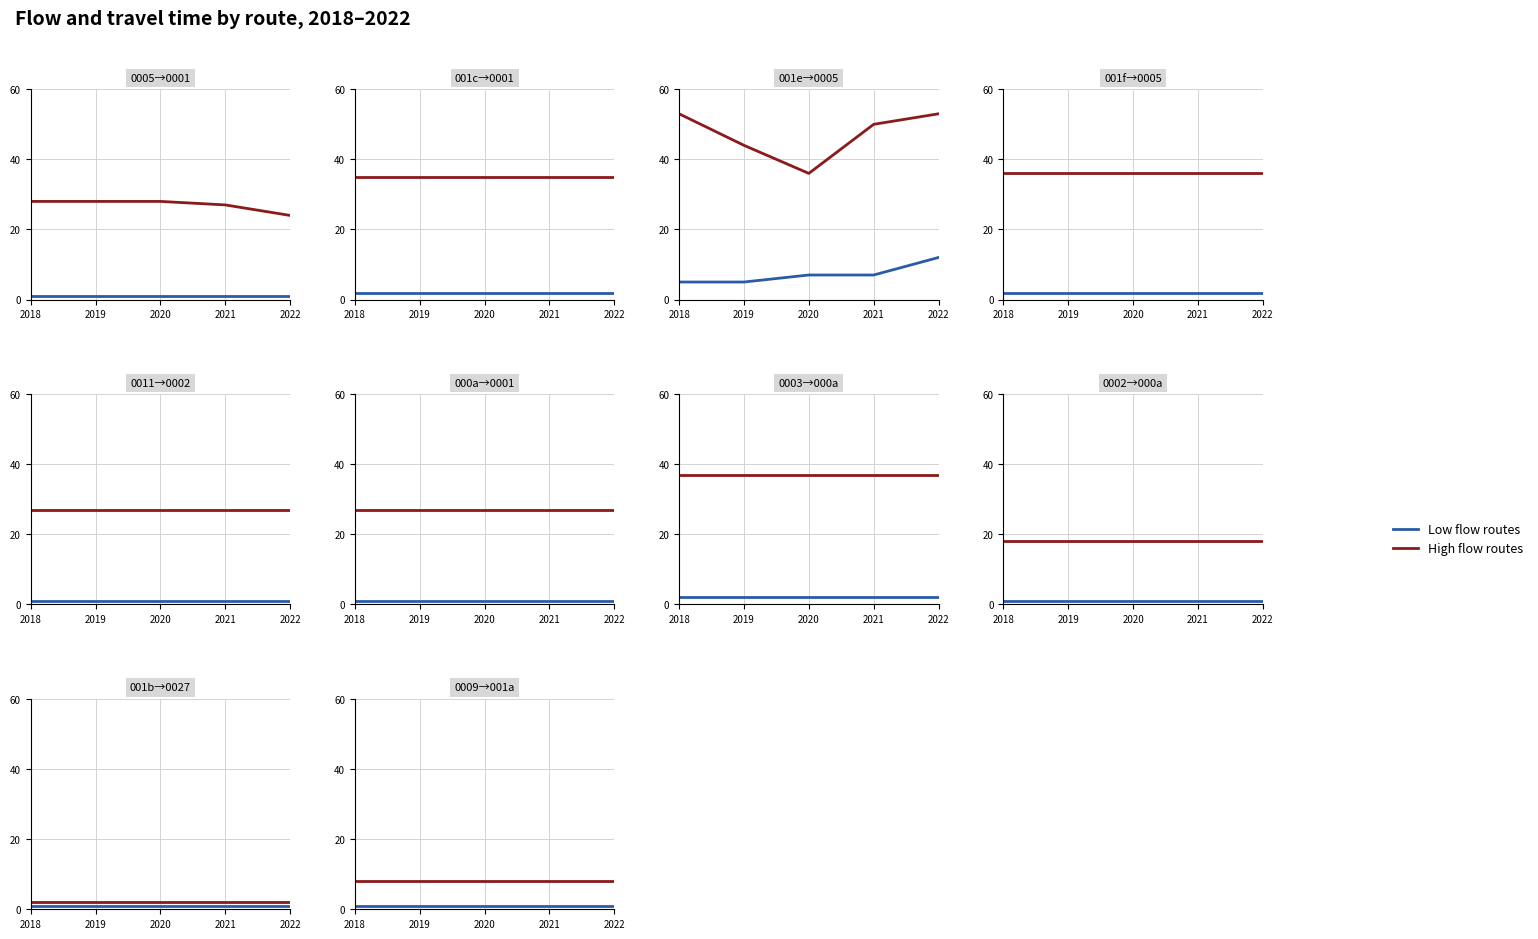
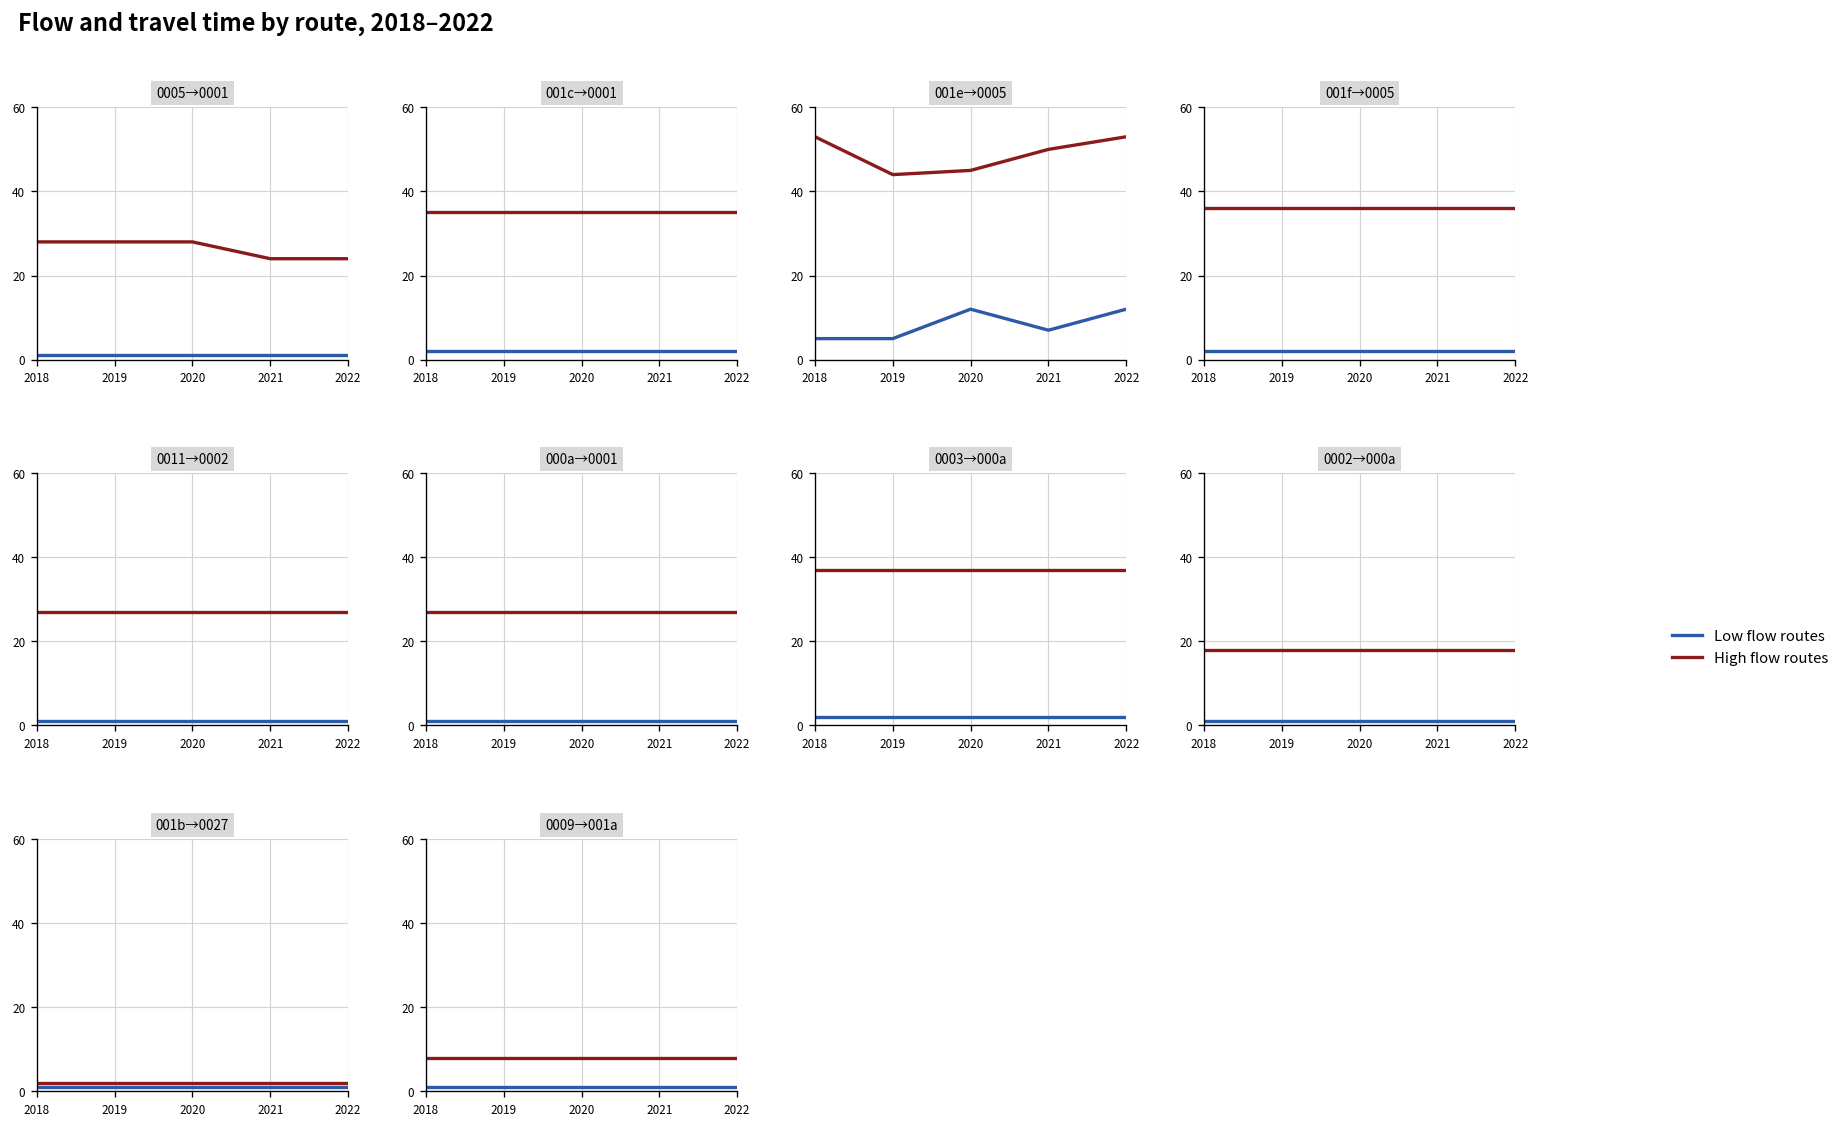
  {
    "0005→0001": {
      "High flow routes": {
        "2018": 28,
        "2019": 28,
        "2020": 28,
-       "2021": 27,
+       "2021": 24,
        "2022": 24
      },
      "Low flow routes": {
        "2018": 1,
        "2019": 1,
        "2020": 1,
        "2021": 1,
        "2022": 1
      }
    },
    "001c→0001": {
      "High flow routes": {
        "2018": 35,
        "2019": 35,
        "2020": 35,
        "2021": 35,
        "2022": 35
      },
      "Low flow routes": {
        "2018": 2,
        "2019": 2,
        "2020": 2,
        "2021": 2,
        "2022": 2
      }
    },
    "001e→0005": {
      "High flow routes": {
        "2018": 53,
        "2019": 44,
-       "2020": 36,
+       "2020": 45,
        "2021": 50,
        "2022": 53
      },
      "Low flow routes": {
        "2018": 5,
        "2019": 5,
-       "2020": 7,
+       "2020": 12,
        "2021": 7,
        "2022": 12
      }
    },
    "001f→0005": {
      "High flow routes": {
        "2018": 36,
        "2019": 36,
        "2020": 36,
        "2021": 36,
        "2022": 36
      },
      "Low flow routes": {
        "2018": 2,
        "2019": 2,
        "2020": 2,
        "2021": 2,
        "2022": 2
      }
    },
    "0011→0002": {
      "High flow routes": {
        "2018": 27,
        "2019": 27,
        "2020": 27,
        "2021": 27,
        "2022": 27
      },
      "Low flow routes": {
        "2018": 1,
        "2019": 1,
        "2020": 1,
        "2021": 1,
        "2022": 1
      }
    },
    "000a→0001": {
      "High flow routes": {
        "2018": 27,
        "2019": 27,
        "2020": 27,
        "2021": 27,
        "2022": 27
      },
      "Low flow routes": {
        "2018": 1,
        "2019": 1,
        "2020": 1,
        "2021": 1,
        "2022": 1
      }
    },
    "0003→000a": {
      "High flow routes": {
        "2018": 37,
        "2019": 37,
        "2020": 37,
        "2021": 37,
        "2022": 37
      },
      "Low flow routes": {
        "2018": 2,
        "2019": 2,
        "2020": 2,
        "2021": 2,
        "2022": 2
      }
    },
    "0002→000a": {
      "High flow routes": {
        "2018": 18,
        "2019": 18,
        "2020": 18,
        "2021": 18,
        "2022": 18
      },
      "Low flow routes": {
        "2018": 1,
        "2019": 1,
        "2020": 1,
        "2021": 1,
        "2022": 1
      }
    },
    "001b→0027": {
      "High flow routes": {
        "2018": 2,
        "2019": 2,
        "2020": 2,
        "2021": 2,
        "2022": 2
      },
      "Low flow routes": {
        "2018": 1,
        "2019": 1,
        "2020": 1,
        "2021": 1,
        "2022": 1
      }
    },
    "0009→001a": {
      "High flow routes": {
        "2018": 8,
        "2019": 8,
        "2020": 8,
        "2021": 8,
        "2022": 8
      },
      "Low flow routes": {
        "2018": 1,
        "2019": 1,
        "2020": 1,
        "2021": 1,
        "2022": 1
      }
    }
  }
